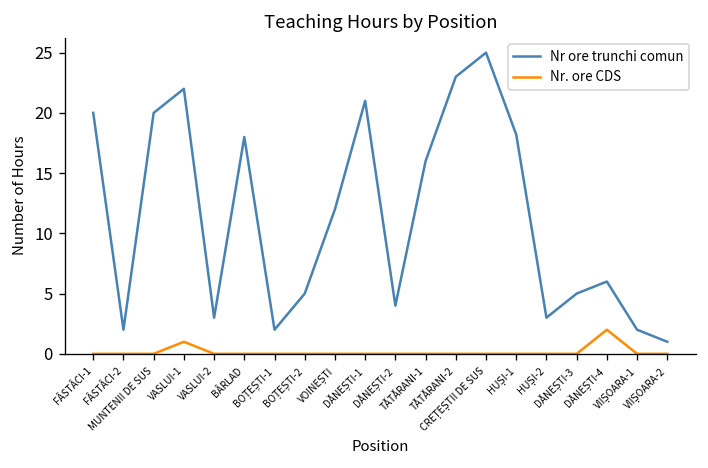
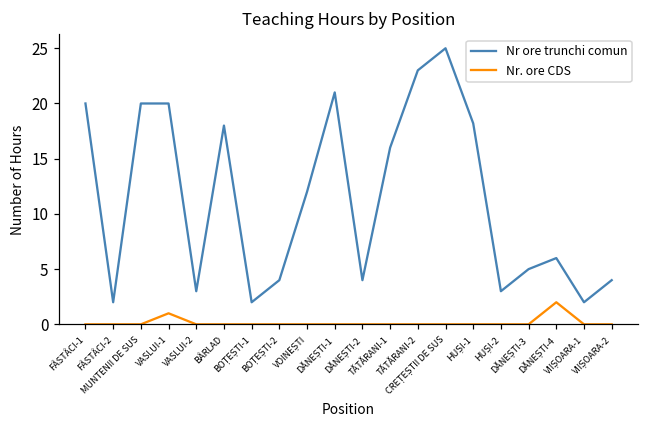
  {
    "Nr ore trunchi comun": {
      "FÂSTÂCI-1": 20,
      "FÂSTÂCI-2": 2,
      "MUNTENII DE SUS": 20,
-     "VASLUI-1": 22,
+     "VASLUI-1": 20,
      "VASLUI-2": 3,
      "BÂRLAD": 18,
      "BOȚEȘTI-1": 2,
-     "BOȚEȘTI-2": 5,
+     "BOȚEȘTI-2": 4,
      "VOINEȘTI": 12,
      "DĂNEȘTI-1": 21,
      "DĂNEȘTI-2": 4,
      "TĂTĂRANI-1": 16,
      "TĂTĂRANI-2": 23,
      "CREȚEȘTII DE SUS": 25,
      "HUȘI-1": 18,
      "HUȘI-2": 3,
      "DĂNEȘTI-3": 5,
      "DĂNEȘTI-4": 6,
      "VIIȘOARA-1": 2,
-     "VIIȘOARA-2": 1
+     "VIIȘOARA-2": 4
    },
    "Nr. ore CDS": {
      "FÂSTÂCI-1": 0,
      "FÂSTÂCI-2": 0,
      "MUNTENII DE SUS": 0,
      "VASLUI-1": 1,
      "VASLUI-2": 0,
      "BÂRLAD": 0,
      "BOȚEȘTI-1": 0,
      "BOȚEȘTI-2": 0,
      "VOINEȘTI": 0,
      "DĂNEȘTI-1": 0,
      "DĂNEȘTI-2": 0,
      "TĂTĂRANI-1": 0,
      "TĂTĂRANI-2": 0,
      "CREȚEȘTII DE SUS": 0,
      "HUȘI-1": 0,
      "HUȘI-2": 0,
      "DĂNEȘTI-3": 0,
      "DĂNEȘTI-4": 2,
      "VIIȘOARA-1": 0,
      "VIIȘOARA-2": 0
    }
  }
